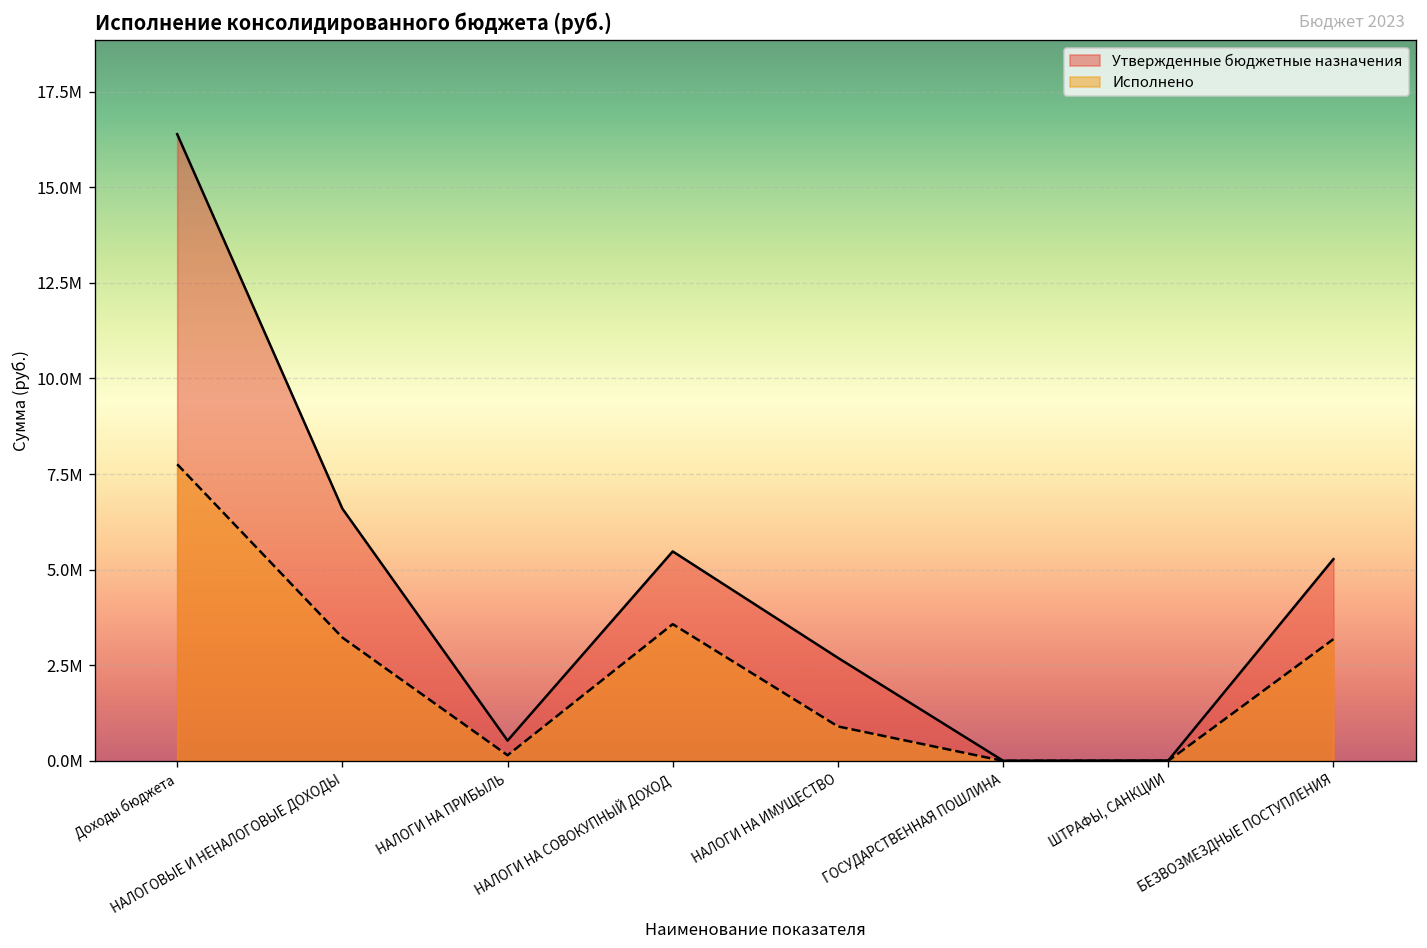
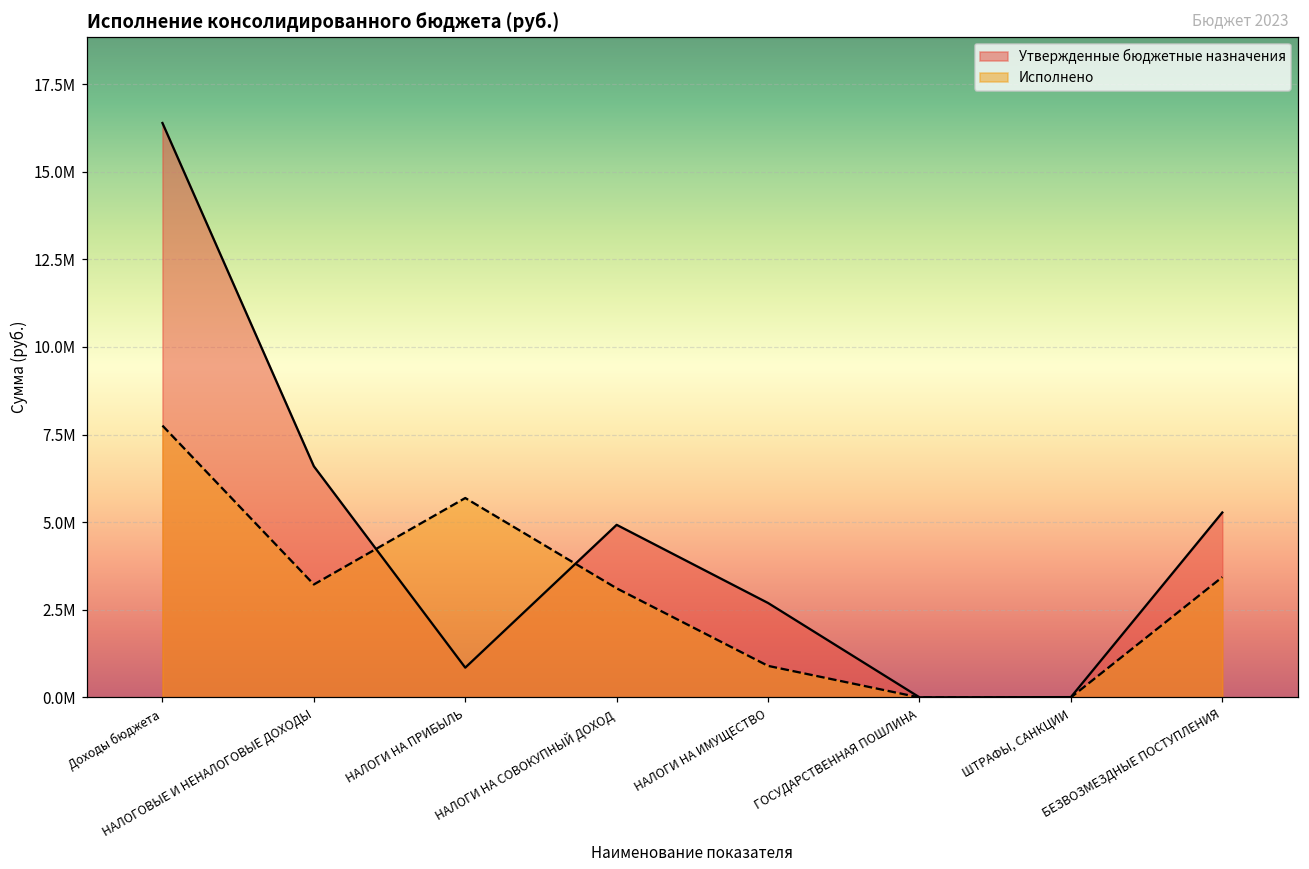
  {
    "Утвержденные бюджетные назначения": {
      "Доходы бюджета": 16400000,
      "НАЛОГОВЫЕ И НЕНАЛОГОВЫЕ ДОХОДЫ": 6600000,
-     "НАЛОГИ НА ПРИБЫЛЬ": 500000,
-     "НАЛОГИ НА СОВОКУПНЫЙ ДОХОД": 5500000,
+     "НАЛОГИ НА ПРИБЫЛЬ": 900000,
+     "НАЛОГИ НА СОВОКУПНЫЙ ДОХОД": 4900000,
      "НАЛОГИ НА ИМУЩЕСТВО": 2700000,
      "БЕЗВОЗМЕЗДНЫЕ ПОСТУПЛЕНИЯ": 5300000
    },
    "Исполнено": {
      "Доходы бюджета": 7800000,
      "НАЛОГОВЫЕ И НЕНАЛОГОВЫЕ ДОХОДЫ": 3200000,
-     "НАЛОГИ НА ПРИБЫЛЬ": 100000,
-     "НАЛОГИ НА СОВОКУПНЫЙ ДОХОД": 3600000,
+     "НАЛОГИ НА ПРИБЫЛЬ": 5700000,
+     "НАЛОГИ НА СОВОКУПНЫЙ ДОХОД": 3100000,
      "НАЛОГИ НА ИМУЩЕСТВО": 900000,
-     "БЕЗВОЗМЕЗДНЫЕ ПОСТУПЛЕНИЯ": 3200000
+     "БЕЗВОЗМЕЗДНЫЕ ПОСТУПЛЕНИЯ": 3400000
    }
  }
